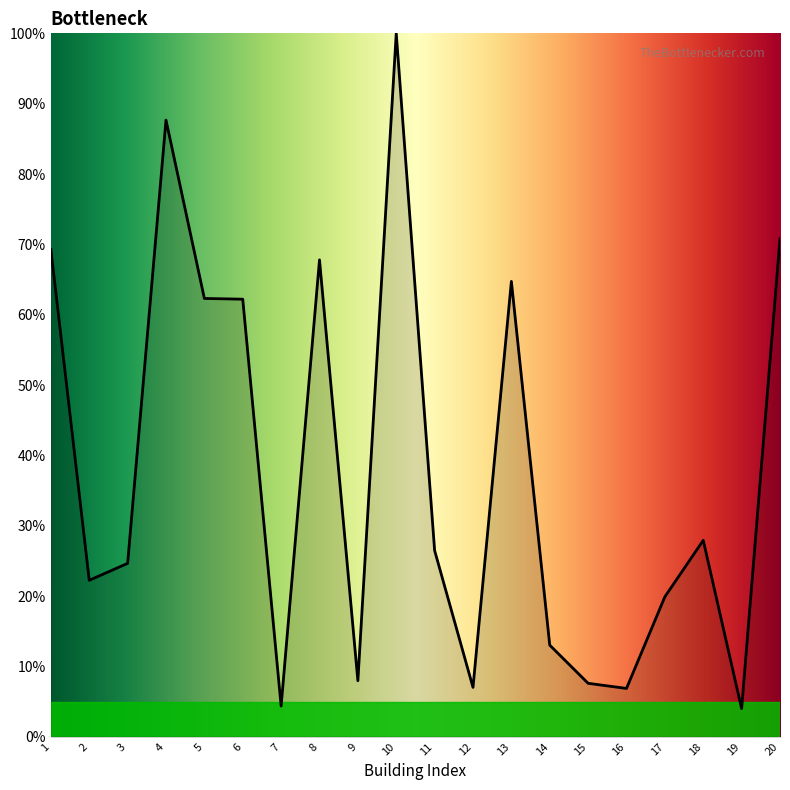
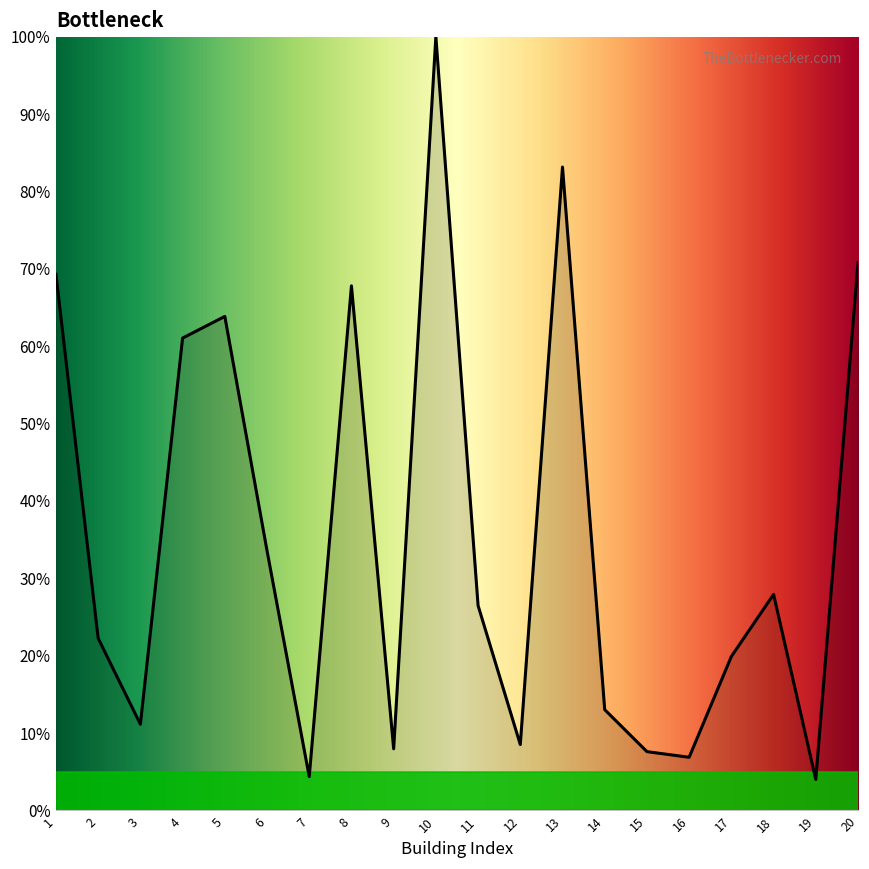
  {
    "1": "69%",
    "2": "22%",
-   "3": "25%",
-   "4": "88%",
-   "5": "62%",
-   "6": "62%",
+   "3": "11%",
+   "4": "61%",
+   "5": "64%",
+   "6": "34%",
    "8": "68%",
    "9": "8%",
    "10": "100%",
    "11": "26%",
-   "12": "7%",
-   "13": "65%",
+   "12": "9%",
+   "13": "83%",
    "14": "13%",
    "15": "8%",
    "16": "7%",
    "17": "20%",
    "18": "28%",
    "20": "71%"
  }
